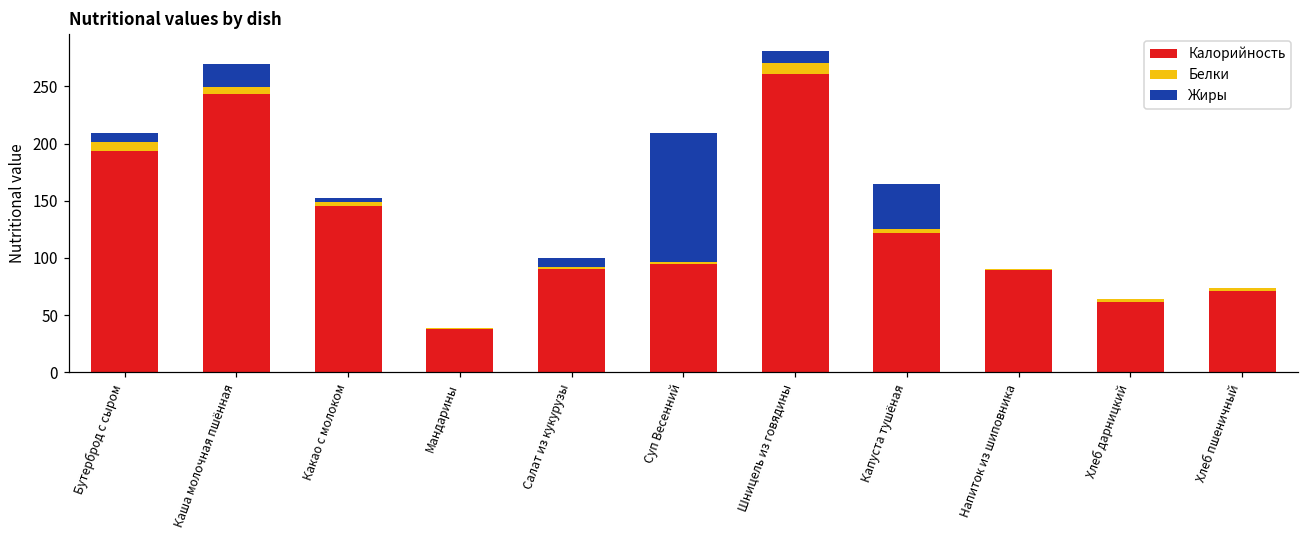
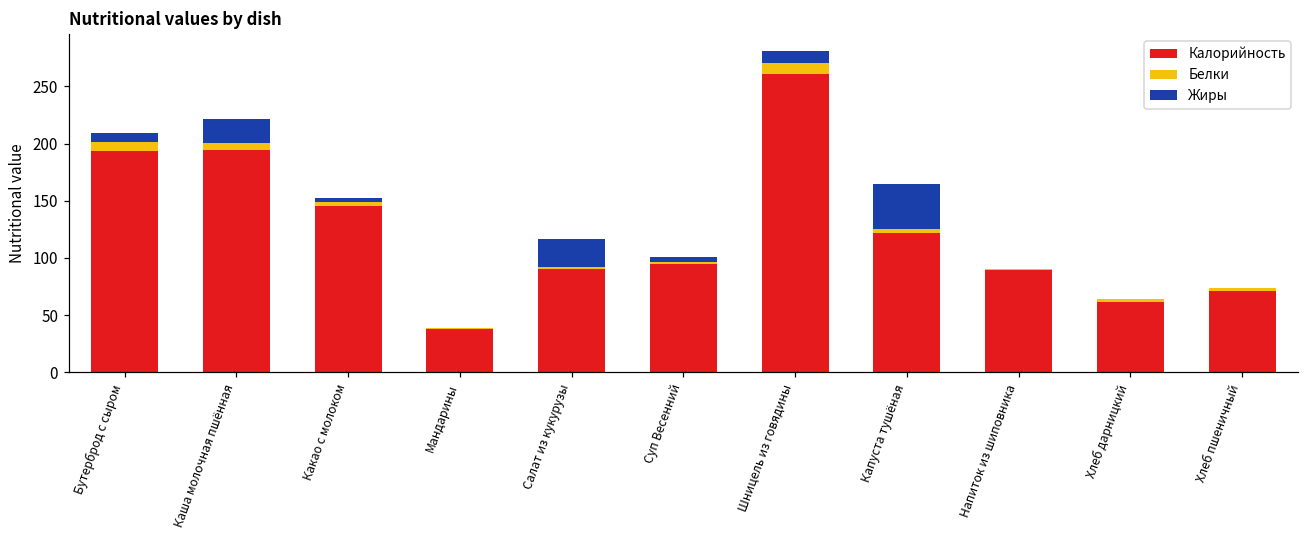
  {
    "Калорийность": {
      "Бутерброд с сыром": 193,
-     "Каша молочная пшённая": 243,
+     "Каша молочная пшённая": 194,
      "Какао с молоком": 145,
      "Мандарины": 38,
      "Салат из кукурузы": 90,
      "Суп Весенний": 94,
      "Шницель из говядины": 261,
      "Капуста тушёная": 122,
      "Напиток из шиповника": 90,
      "Хлеб дарницкий": 62,
      "Хлеб пшеничный": 71
    },
    "Белки": {
      "Бутерброд с сыром": 8,
      "Каша молочная пшённая": 6,
      "Какао с молоком": 4,
      "Шницель из говядины": 10,
      "Капуста тушёная": 4
    },
    "Жиры": {
      "Бутерброд с сыром": 8,
      "Каша молочная пшённая": 20,
      "Какао с молоком": 4,
      "Мандарины": 0,
-     "Салат из кукурузы": 8,
-     "Суп Весенний": 113,
+     "Салат из кукурузы": 24,
+     "Суп Весенний": 4,
      "Шницель из говядины": 11,
      "Капуста тушёная": 39,
      "Напиток из шиповника": 0
    }
  }
